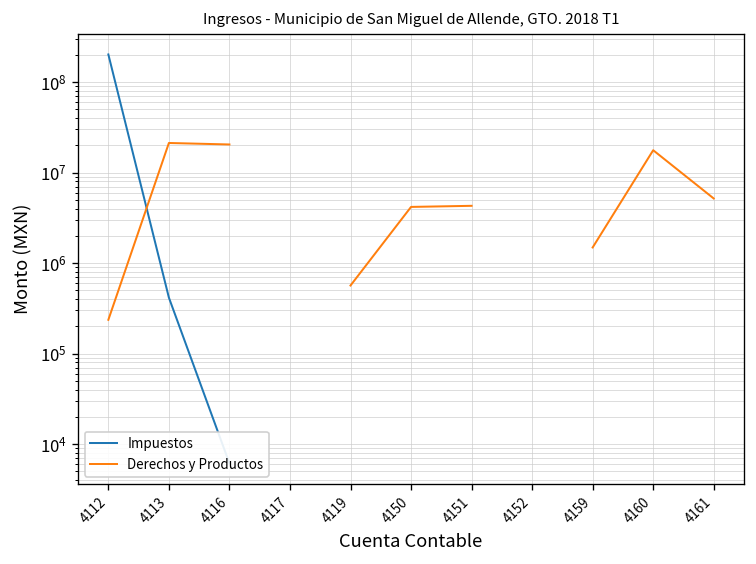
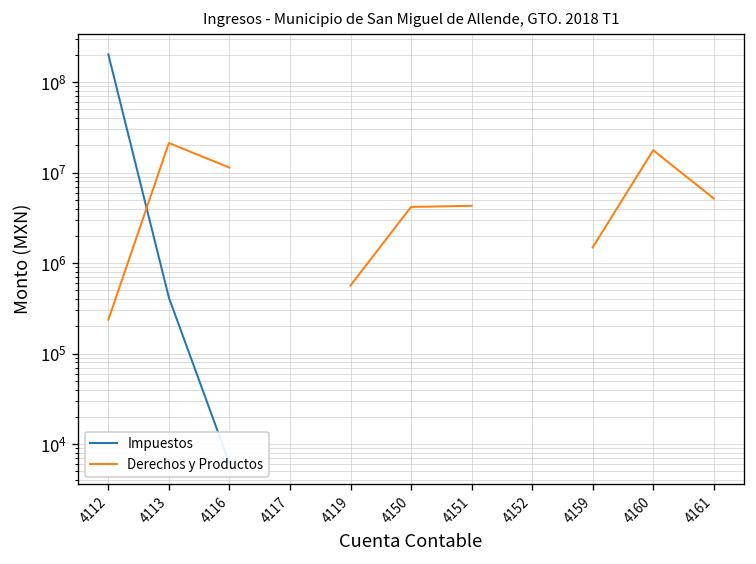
  {
    "Impuestos": {
      "4112": 200000000,
      "4113": 400000
    },
    "Derechos y Productos": {
      "4112": 240000,
      "4113": 21000000,
-     "4116": 20000000,
+     "4116": 11000000,
      "4119": 600000,
      "4150": 4000000,
      "4151": 4000000,
      "4159": 1500000,
      "4160": 18000000,
      "4161": 5000000
    }
  }
